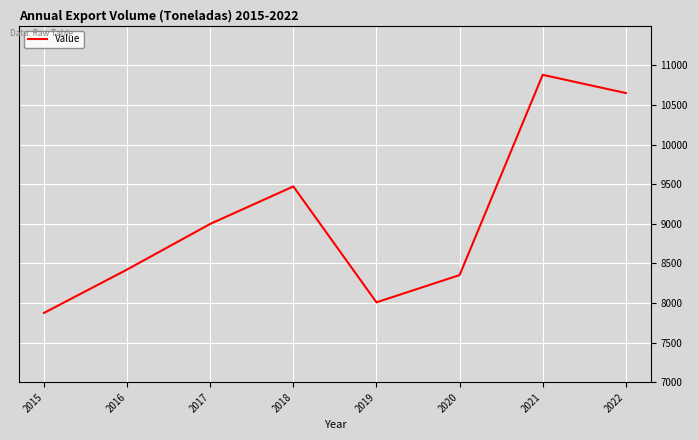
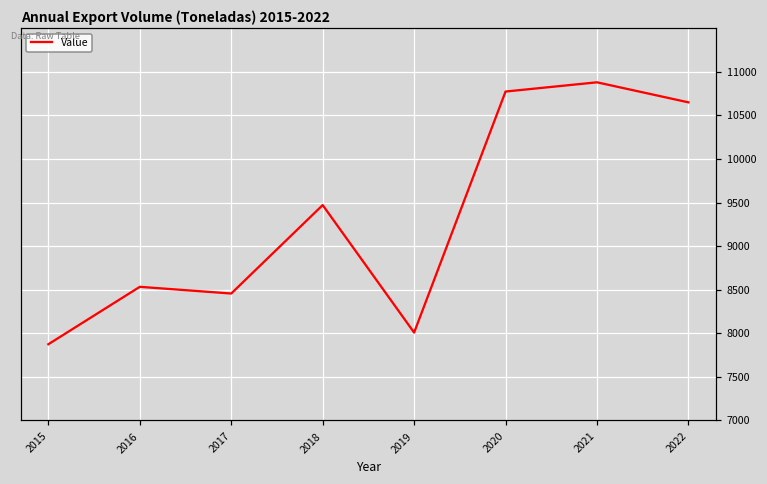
  {
    "2015": 7900,
-   "2016": 8400,
-   "2017": 9000,
+   "2016": 8500,
+   "2017": 8500,
    "2018": 9500,
    "2019": 8000,
-   "2020": 8400,
+   "2020": 10800,
    "2021": 10900,
    "2022": 10700
  }
